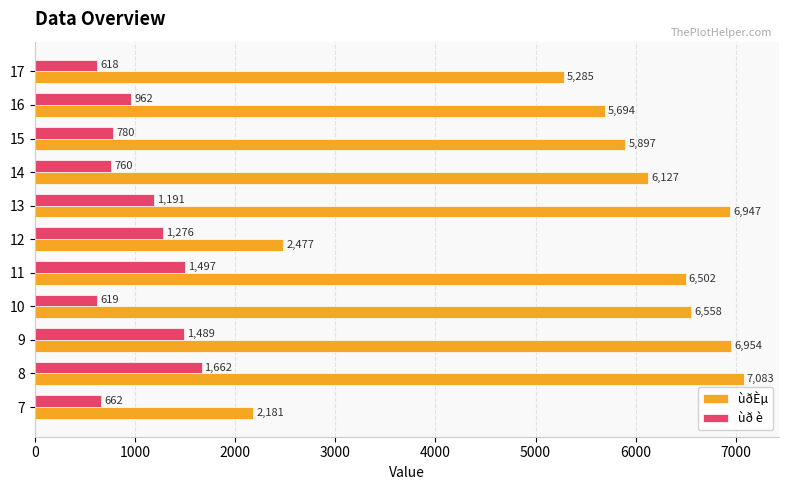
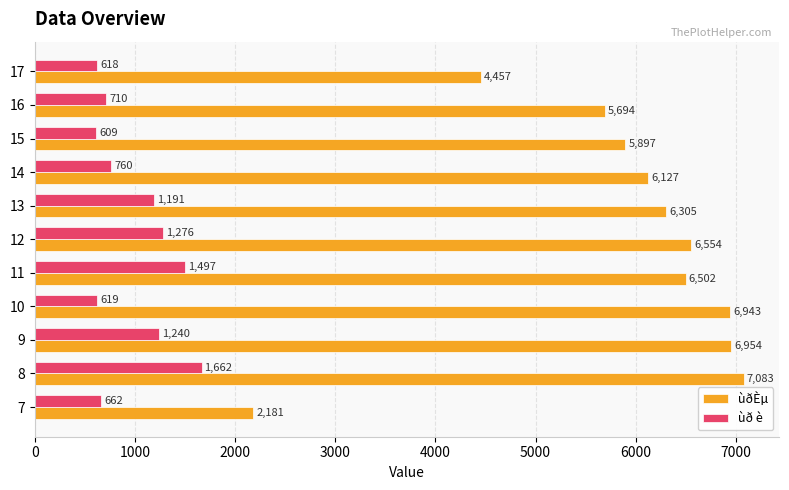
  {
    "ùðÈµ": {
-     "17": "5,285",
+     "17": "4,457",
      "16": "5,694",
      "15": "5,897",
      "14": "6,127",
-     "13": "6,947",
-     "12": "2,477",
+     "13": "6,305",
+     "12": "6,554",
      "11": "6,502",
-     "10": "6,558",
+     "10": "6,943",
      "9": "6,954",
      "8": "7,083",
      "7": "2,181"
    },
    "ùð è": {
      "17": "618",
-     "16": "962",
-     "15": "780",
+     "16": "710",
+     "15": "609",
      "14": "760",
      "13": "1,191",
      "12": "1,276",
      "11": "1,497",
      "10": "619",
-     "9": "1,489",
+     "9": "1,240",
      "8": "1,662",
      "7": "662"
    }
  }
